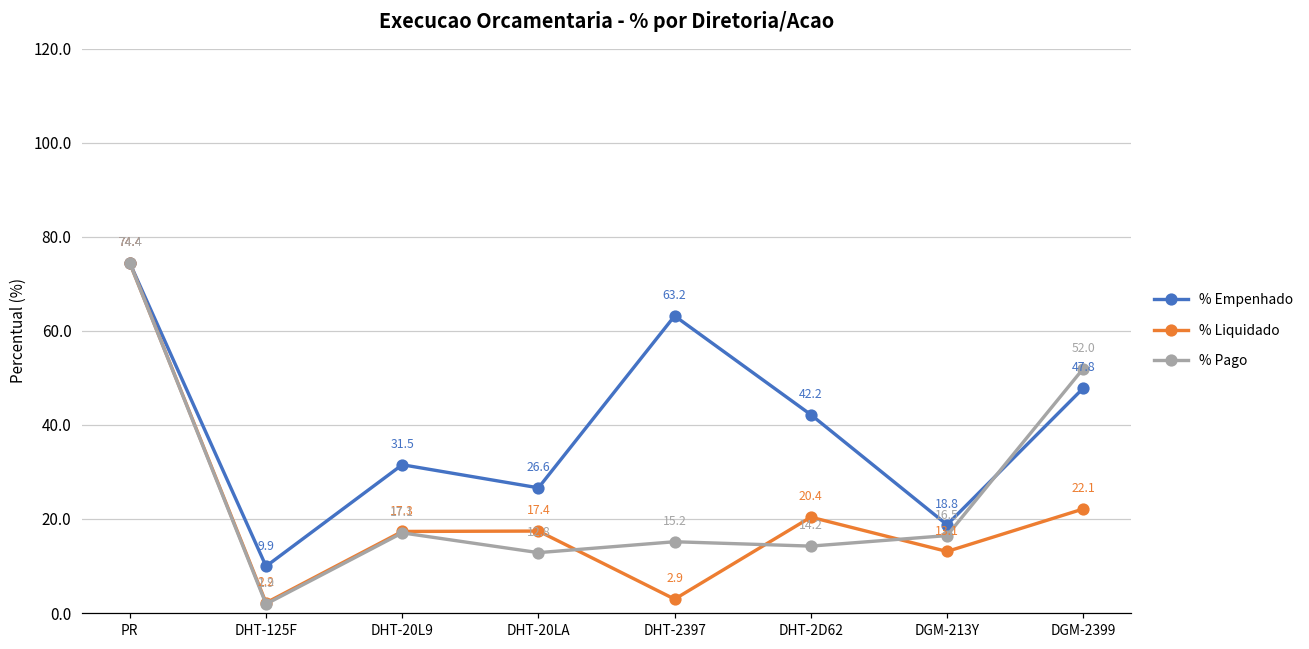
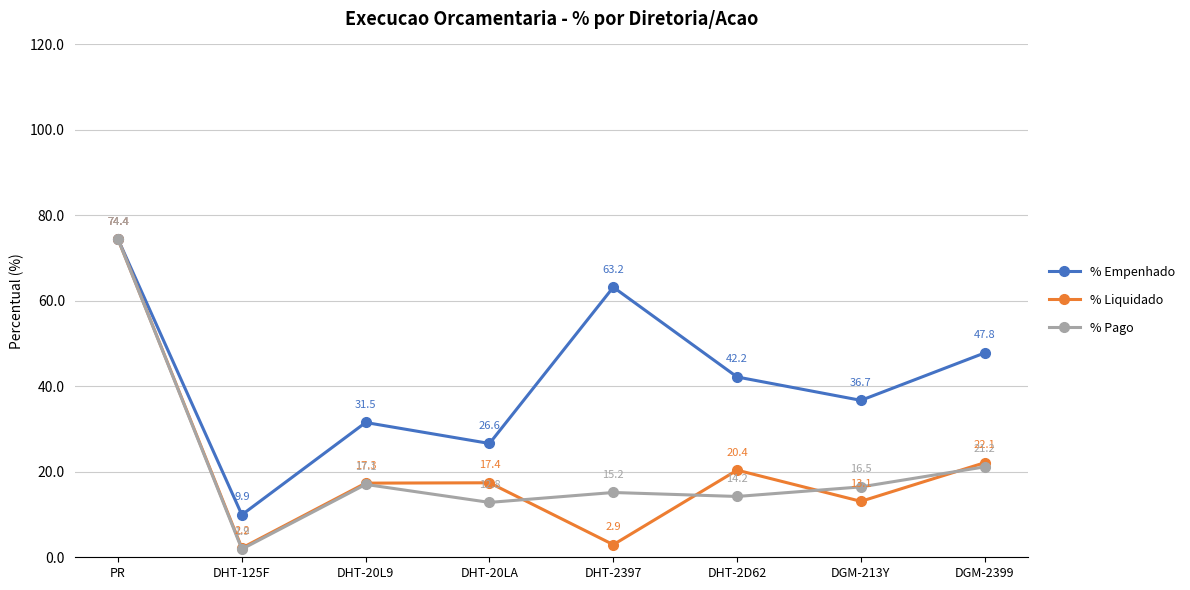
  {
    "% Empenhado": {
      "DHT-125F": 9.9,
      "DHT-20L9": 31.5,
      "DHT-20LA": 26.6,
      "DHT-2397": 63.2,
      "DHT-2D62": 42.2,
-     "DGM-213Y": 18.8,
+     "DGM-213Y": 36.7,
      "DGM-2399": 47.8
    },
    "% Liquidado": {
      "DHT-20LA": 17.4,
      "DHT-2397": 2.9,
      "DHT-2D62": 20.4
    },
    "% Pago": {
      "DHT-2397": 15.2,
      "DHT-2D62": 14.2,
      "DGM-213Y": 16.5,
-     "DGM-2399": 52.0
+     "DGM-2399": 21.2
    }
  }
